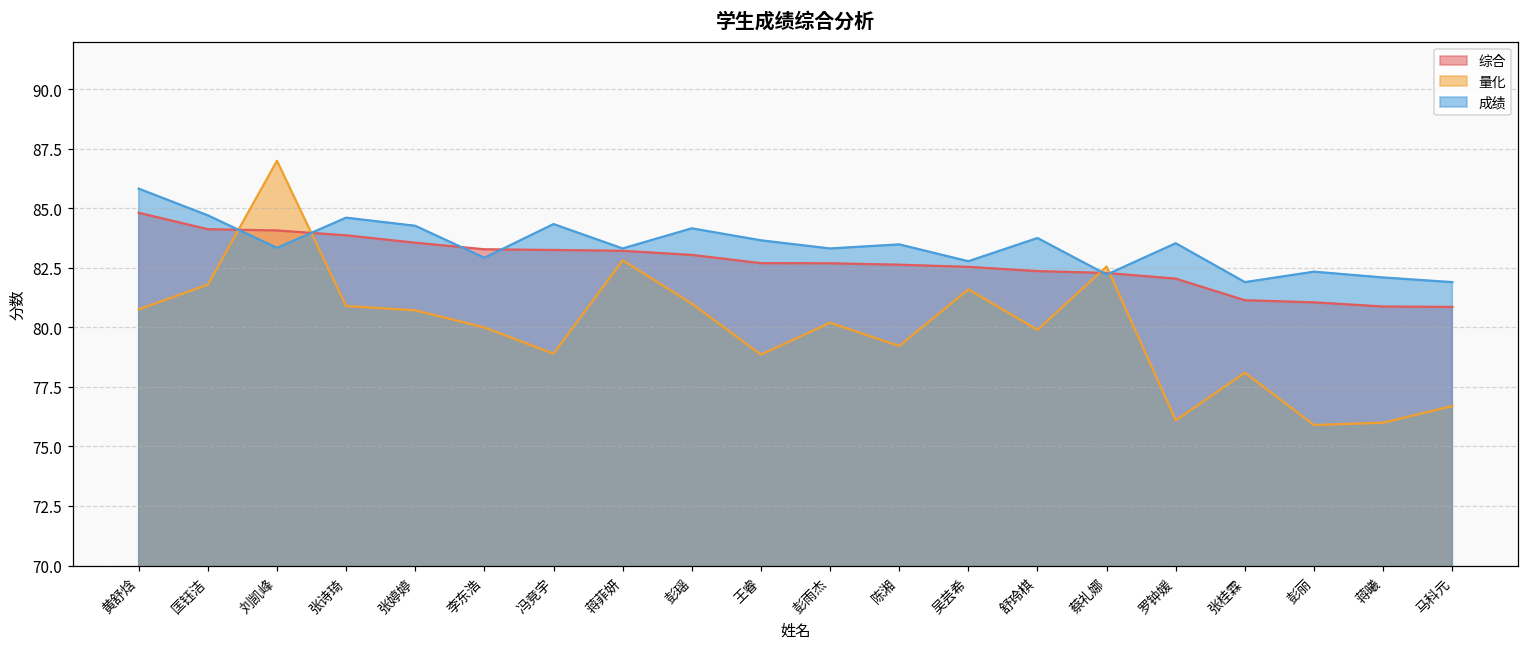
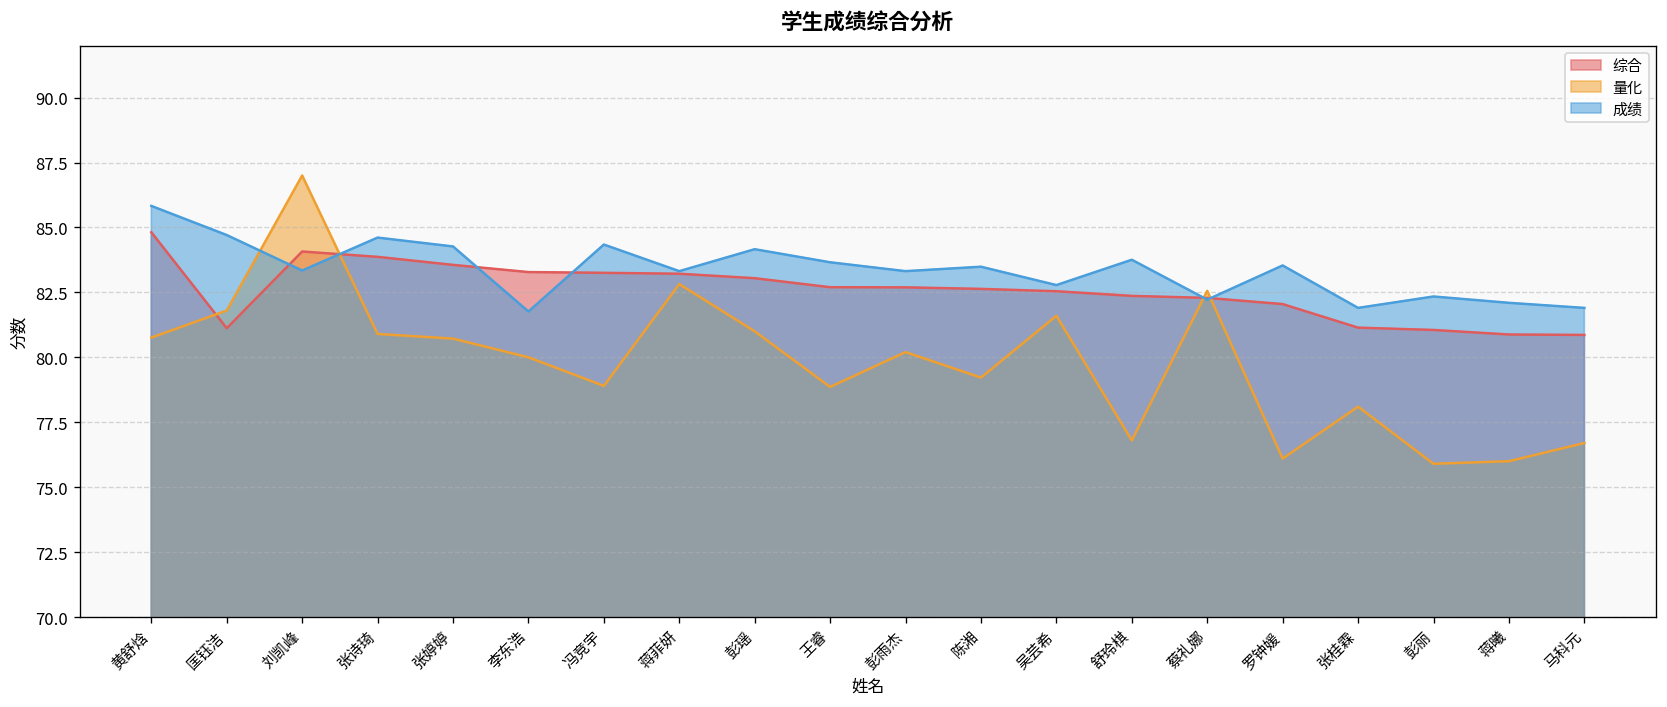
  {
    "综合": {
      "黄舒焓": 84.8,
-     "匡钰洁": 84.1,
+     "匡钰洁": 81.1,
      "刘凯峰": 84.1,
      "张诗琦": 83.9,
      "张婷婷": 83.6,
      "李东浩": 83.3,
      "冯竞宇": 83.3,
      "彭瑶": 83.0,
      "王睿": 82.7,
      "彭雨杰": 82.7,
      "陈湘": 82.6,
      "吴芸希": 82.5,
      "舒玲棋": 82.4,
      "罗钟媛": 82.0,
      "张桂霖": 81.1,
      "彭丽": 81.1,
      "蒋曦": 80.9,
      "马科元": 80.9
    },
    "量化": {
      "黄舒焓": 80.8,
      "匡钰洁": 81.8,
      "刘凯峰": 87.0,
      "张诗琦": 80.9,
      "张婷婷": 80.7,
      "李东浩": 80.0,
      "冯竞宇": 78.9,
      "蒋菲妍": 82.8,
      "彭瑶": 81.0,
      "王睿": 78.9,
      "彭雨杰": 80.2,
      "陈湘": 79.2,
      "吴芸希": 81.6,
-     "舒玲棋": 79.9,
+     "舒玲棋": 76.8,
      "蔡礼娜": 82.6,
      "罗钟媛": 76.1,
      "张桂霖": 78.1,
      "彭丽": 75.9,
      "蒋曦": 76.0,
      "马科元": 76.7
    },
    "成绩": {
      "黄舒焓": 85.8,
      "匡钰洁": 84.7,
      "刘凯峰": 83.3,
      "张诗琦": 84.6,
      "张婷婷": 84.3,
-     "李东浩": 82.9,
+     "李东浩": 81.8,
      "冯竞宇": 84.3,
      "彭瑶": 84.2,
      "王睿": 83.7,
      "彭雨杰": 83.3,
      "陈湘": 83.5,
      "吴芸希": 82.8,
      "舒玲棋": 83.8,
      "罗钟媛": 83.5,
      "张桂霖": 81.9,
      "彭丽": 82.3,
      "蒋曦": 82.1,
      "马科元": 81.9
    }
  }
